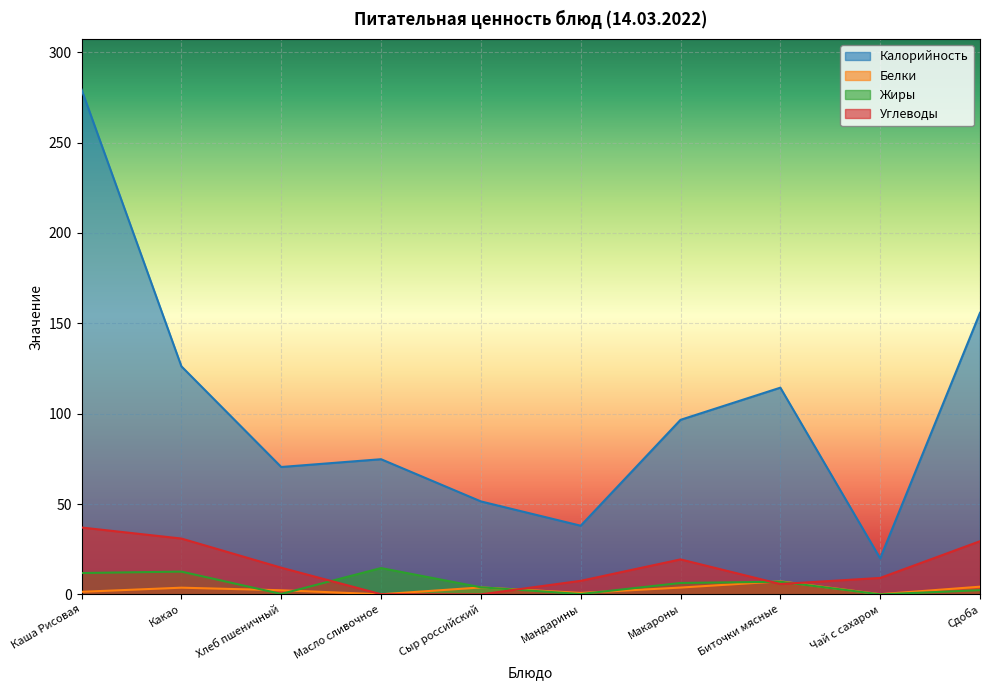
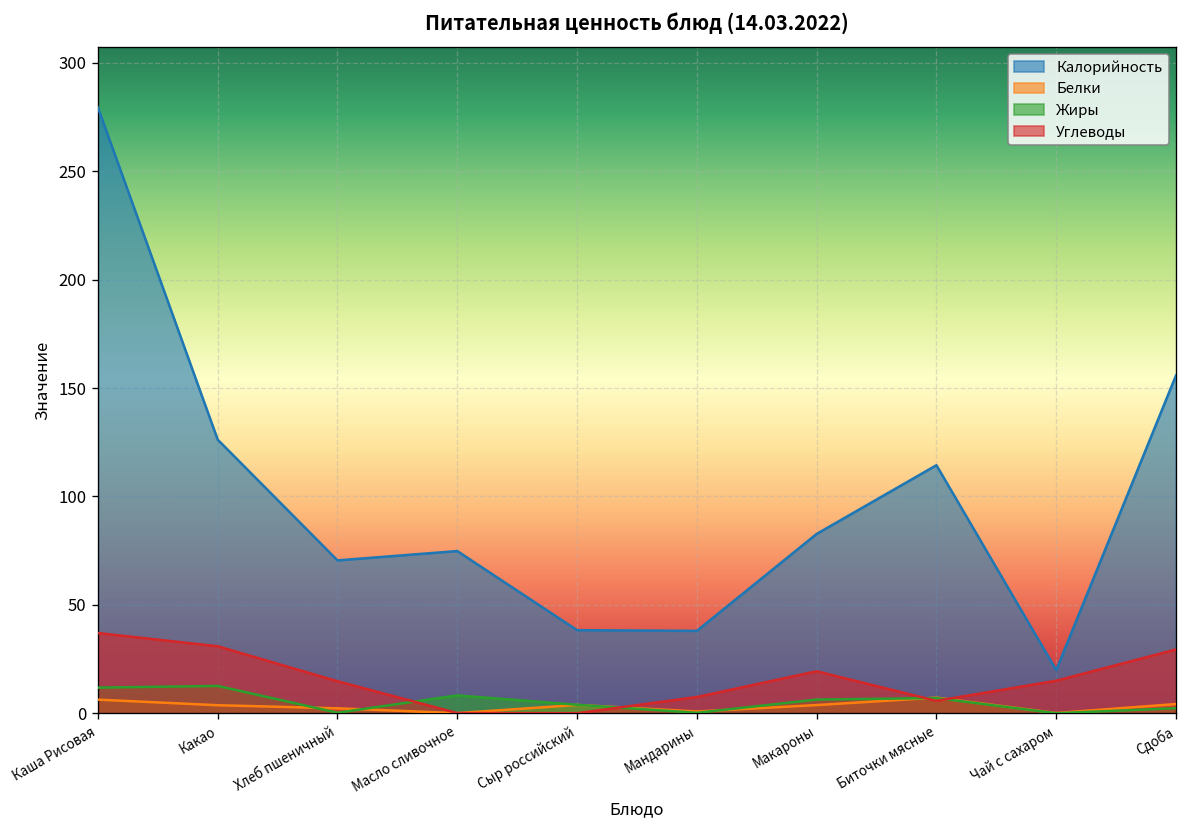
  {
    "Калорийность": {
      "Каша Рисовая": 279,
      "Какао": 126,
      "Хлеб пшеничный": 71,
      "Масло сливочное": 75,
-     "Сыр российский": 51,
+     "Сыр российский": 38,
      "Мандарины": 38,
-     "Макароны": 97,
+     "Макароны": 83,
      "Биточки мясные": 114,
      "Чай с сахаром": 20,
      "Сдоба": 156
    },
    "Белки": {
-     "Каша Рисовая": 1,
+     "Каша Рисовая": 6,
      "Какао": 4,
      "Хлеб пшеничный": 2,
      "Макароны": 4,
      "Сдоба": 4
    },
    "Жиры": {
      "Каша Рисовая": 12,
      "Какао": 13,
      "Хлеб пшеничный": 0,
-     "Масло сливочное": 15,
+     "Масло сливочное": 8,
      "Макароны": 6,
      "Сдоба": 2
    },
    "Углеводы": {
      "Каша Рисовая": 37,
      "Какао": 31,
      "Хлеб пшеничный": 15,
      "Сыр российский": 0,
      "Мандарины": 8,
      "Макароны": 19,
-     "Чай с сахаром": 9,
+     "Чай с сахаром": 15,
      "Сдоба": 29
    }
  }
